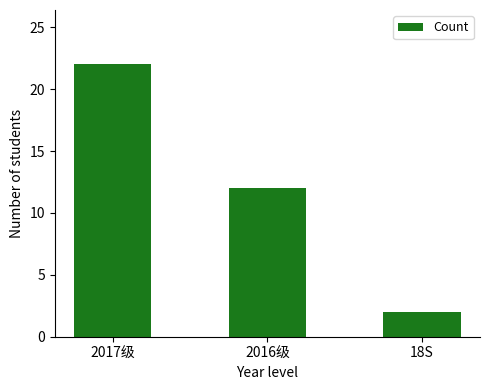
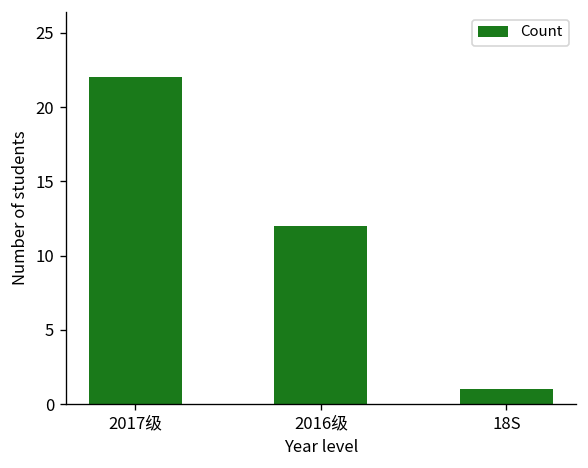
  {
    "2017级": 22,
    "2016级": 12,
-   "18S": 2
+   "18S": 1
  }
